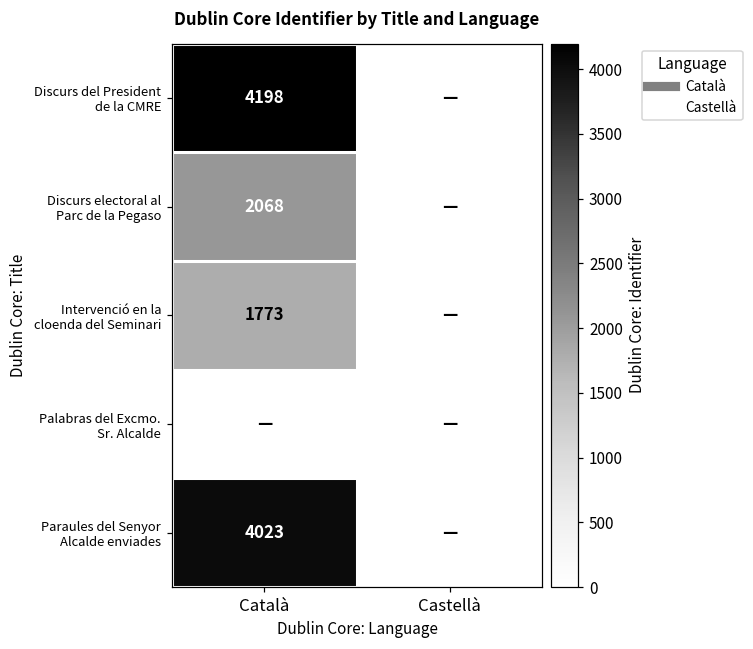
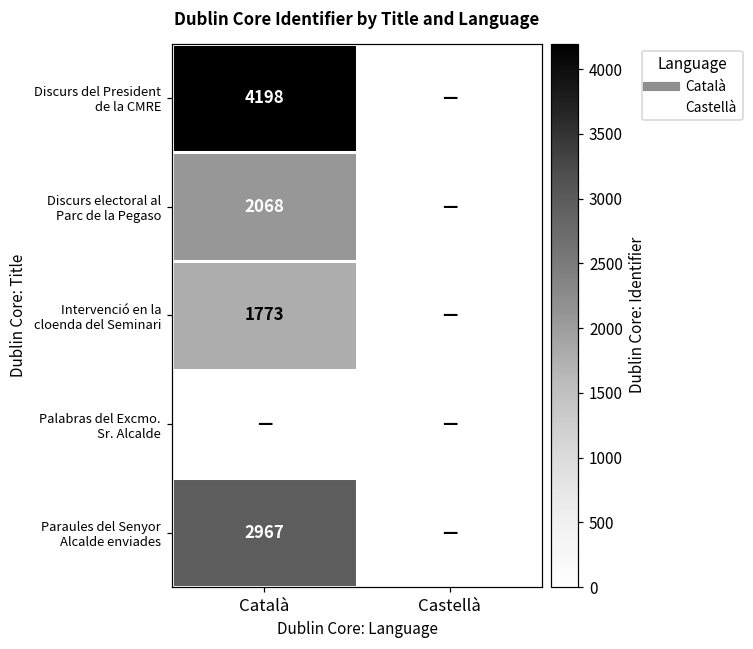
  {
    "Discurs del President de la CMRE": {
      "Català": 4198
    },
    "Discurs electoral al Parc de la Pegaso": {
      "Català": 2068
    },
    "Intervenció en la cloenda del Seminari": {
      "Català": 1773
    },
    "Paraules del Senyor Alcalde enviades": {
-     "Català": 4023
+     "Català": 2967
    }
  }
